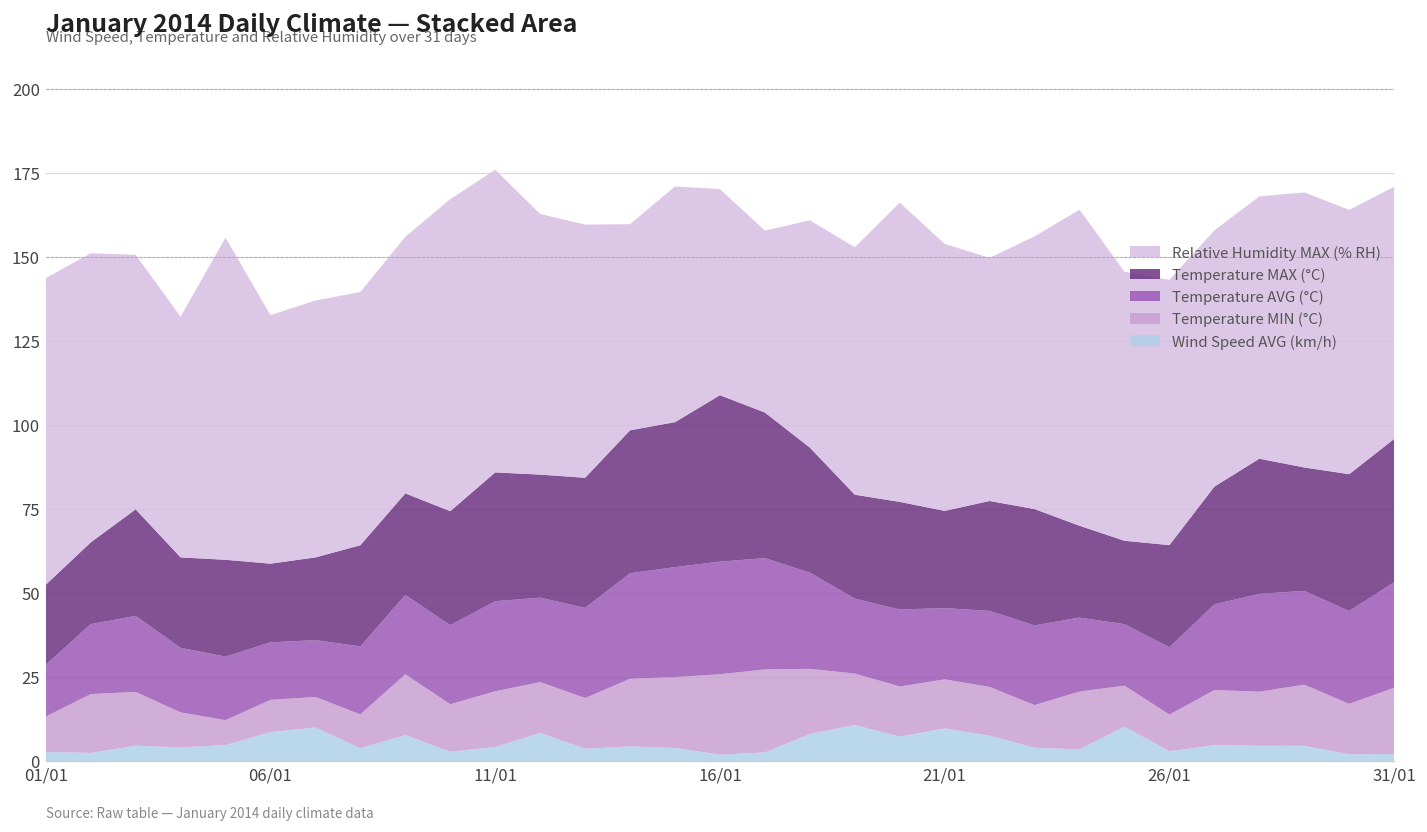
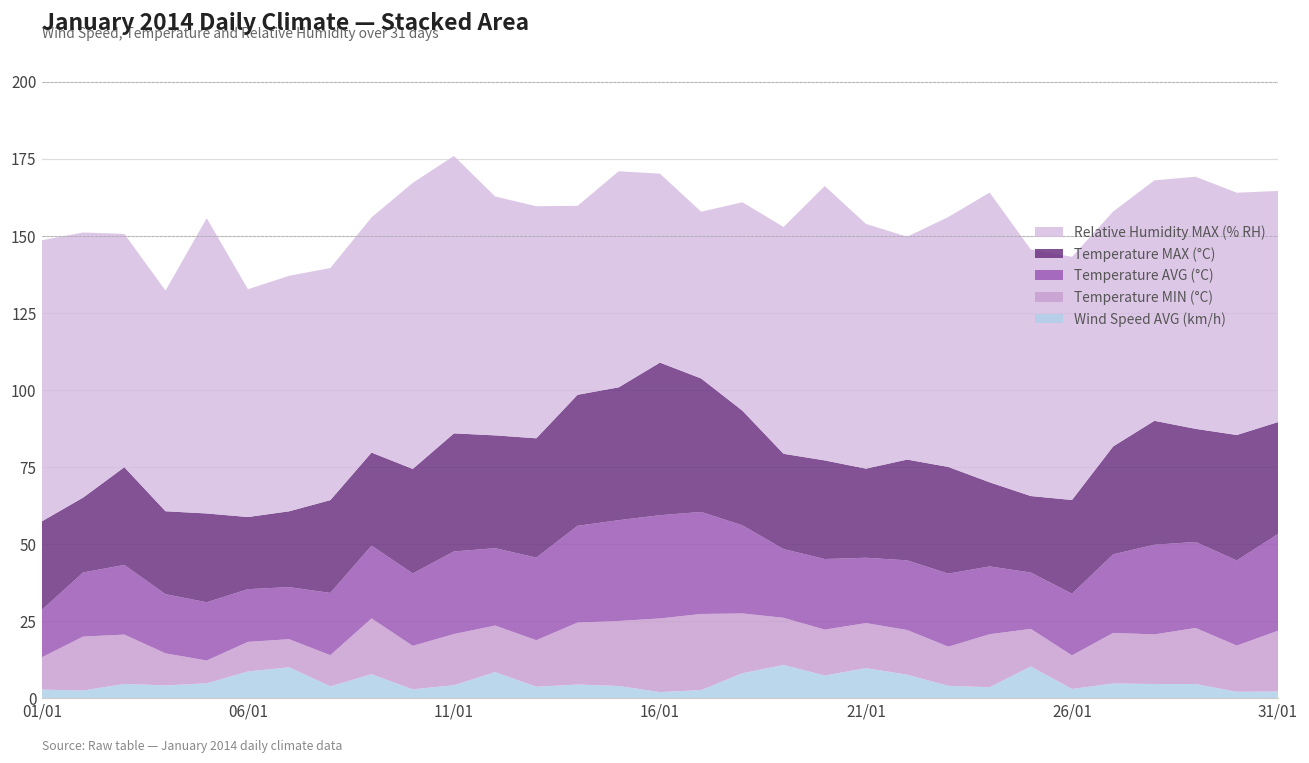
  {
    "Temperature AVG (°C)": {
      "01/01": 15,
      "06/01": 17,
      "11/01": 27,
      "16/01": 34,
      "21/01": 21,
      "26/01": 20,
      "31/01": 31
    },
    "Temperature MAX (°C)": {
-     "01/01": 24,
+     "01/01": 29,
      "06/01": 23,
      "11/01": 38,
      "16/01": 49,
      "21/01": 29,
      "26/01": 30,
-     "31/01": 43
+     "31/01": 36
    }
  }
